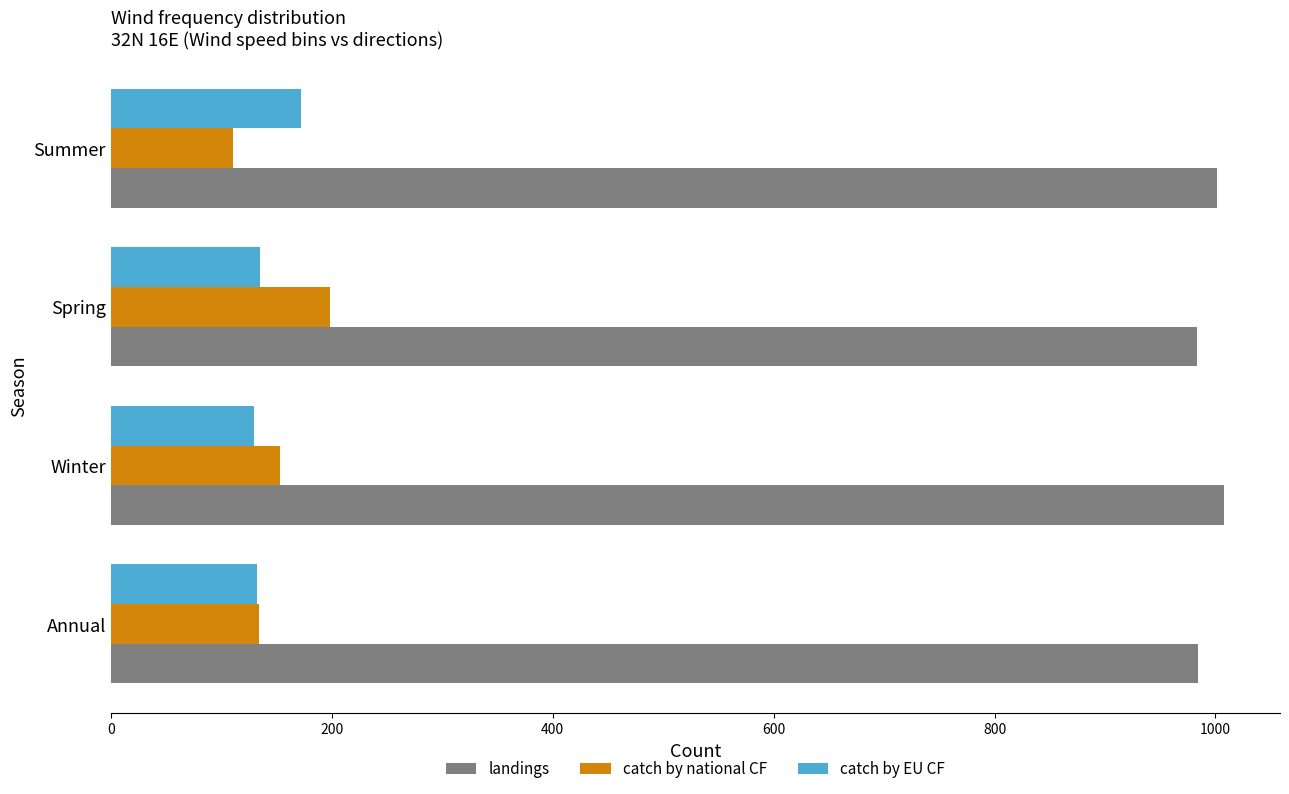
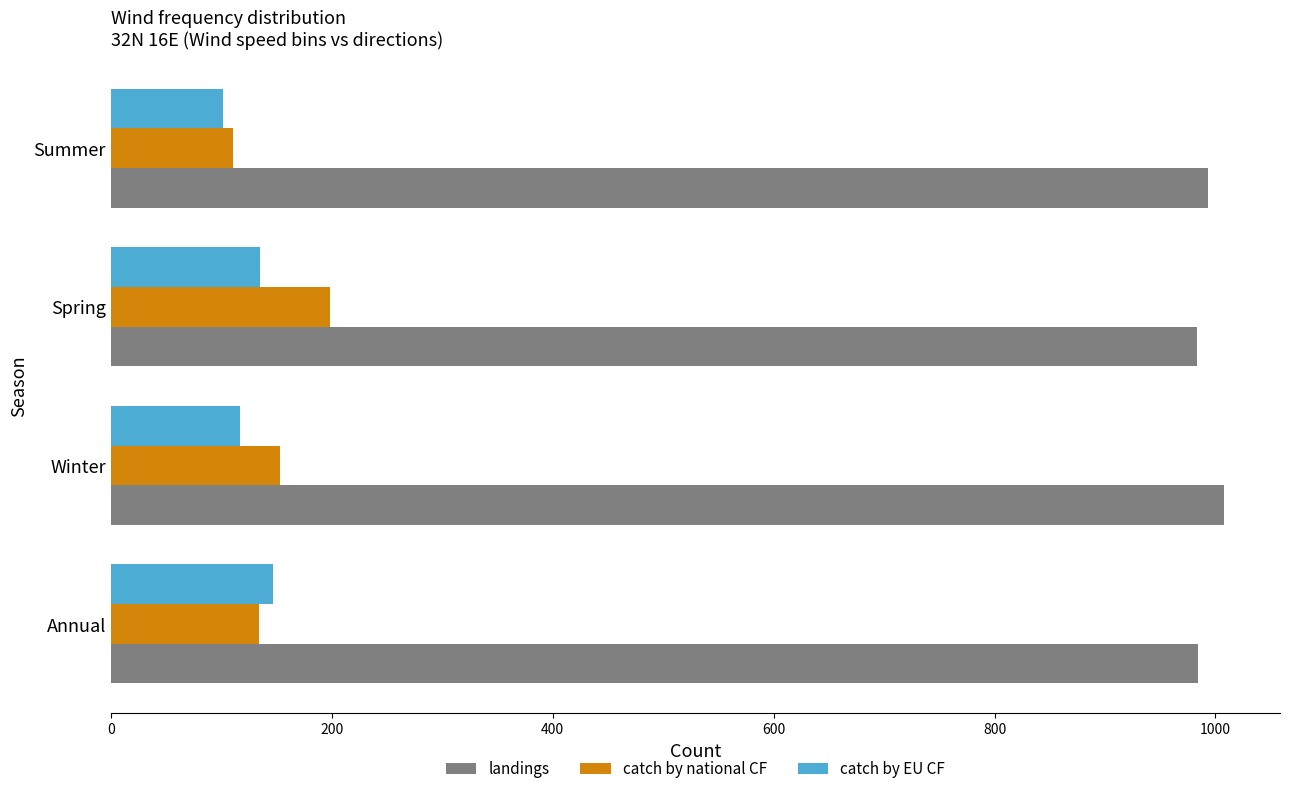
  {
    "landings": {
-     "Summer": 1001,
+     "Summer": 993,
      "Spring": 983,
      "Winter": 1008,
      "Annual": 984
    },
    "catch by national CF": {
      "Summer": 111,
      "Spring": 198,
      "Winter": 153,
      "Annual": 134
    },
    "catch by EU CF": {
-     "Summer": 172,
+     "Summer": 102,
      "Spring": 135,
-     "Winter": 130,
-     "Annual": 132
+     "Winter": 117,
+     "Annual": 147
    }
  }
